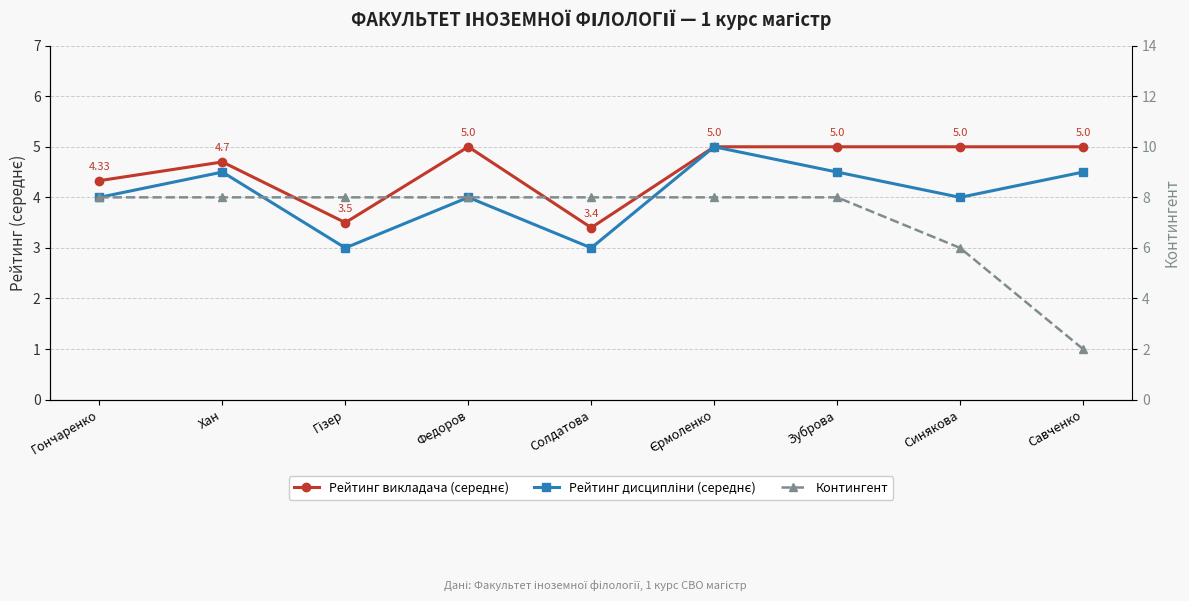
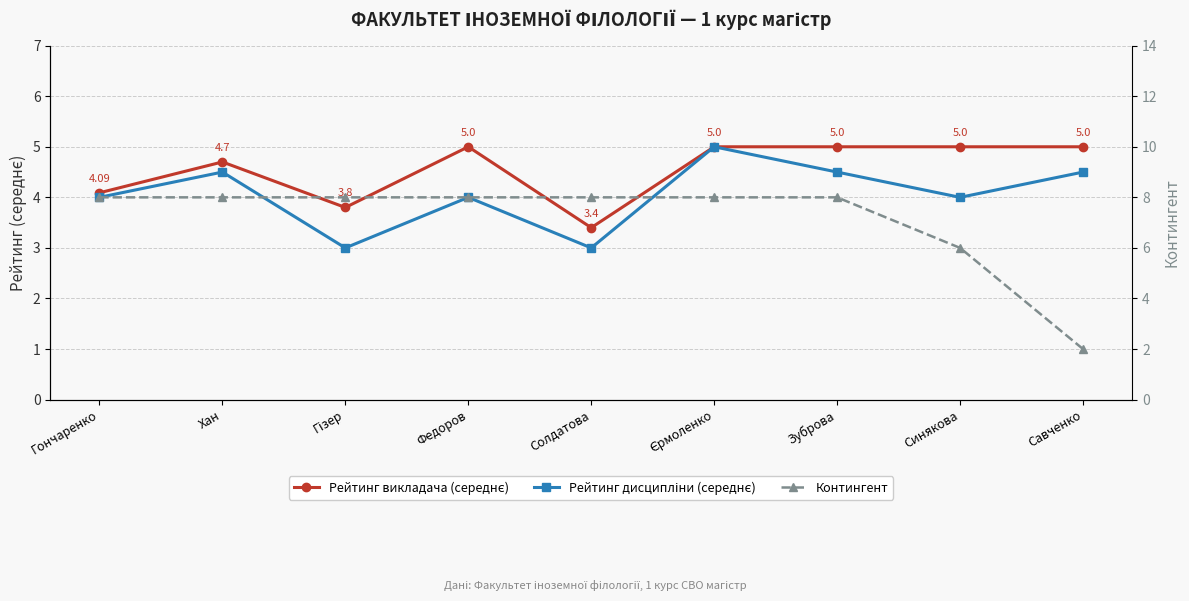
  {
    "Рейтинг викладача (середнє)": {
-     "Гончаренко": 4.33,
+     "Гончаренко": 4.09,
      "Хан": 4.7,
-     "Гізер": 3.5,
+     "Гізер": 3.8,
      "Федоров": 5.0,
      "Солдатова": 3.4,
      "Зуброва": 5.0,
      "Синякова": 5.0,
      "Савченко": 5.0
    }
  }
